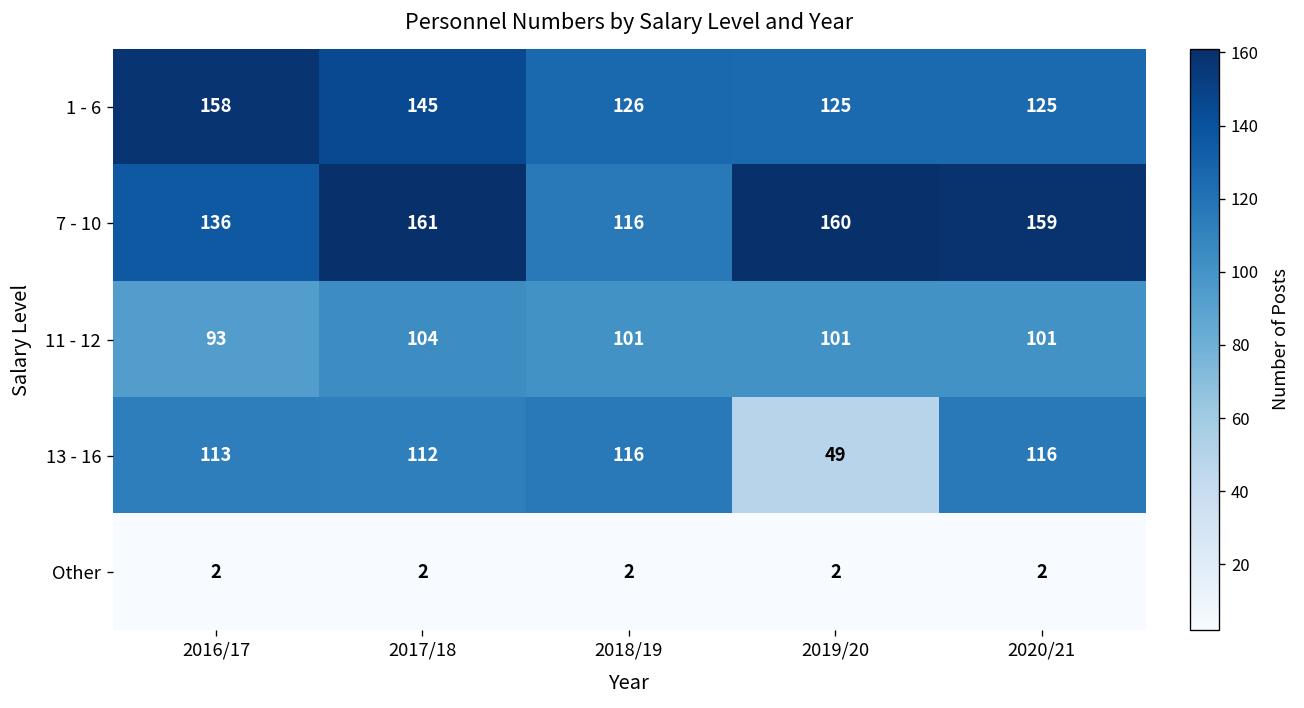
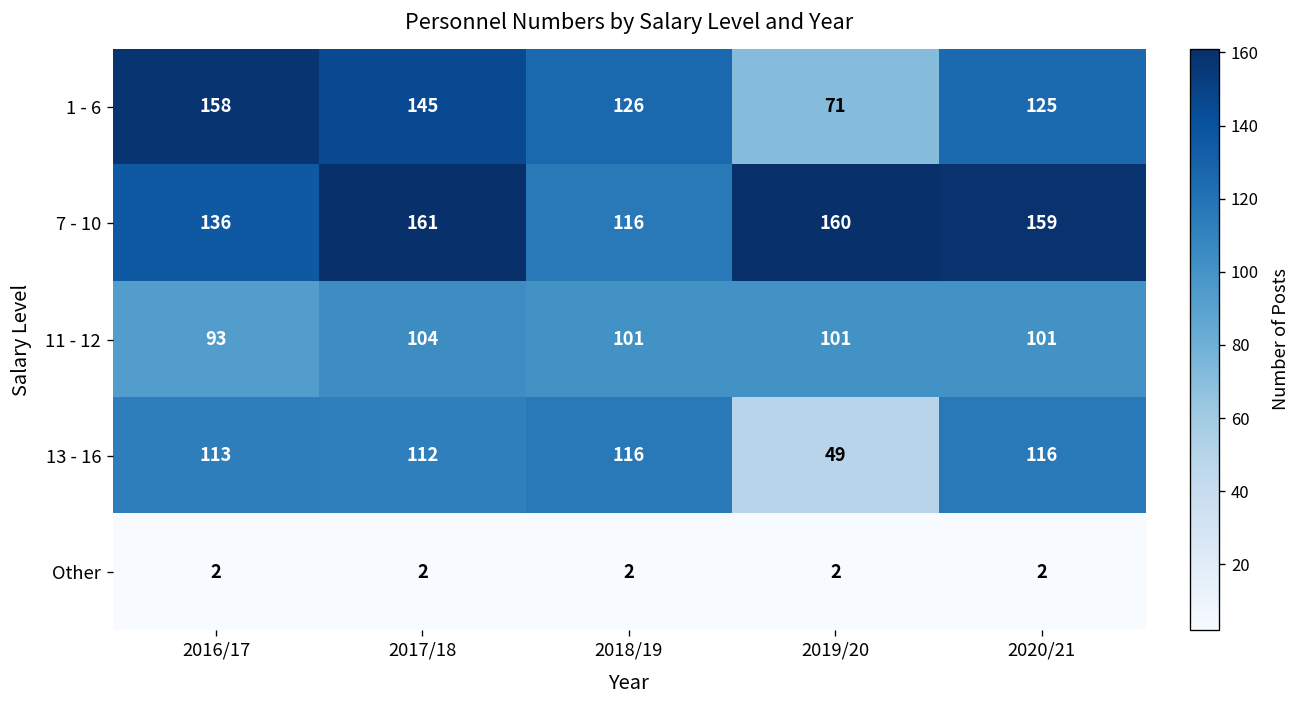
  {
    "1 - 6": {
      "2016/17": 158,
      "2017/18": 145,
      "2018/19": 126,
-     "2019/20": 125,
+     "2019/20": 71,
      "2020/21": 125
    },
    "7 - 10": {
      "2016/17": 136,
      "2017/18": 161,
      "2018/19": 116,
      "2019/20": 160,
      "2020/21": 159
    },
    "11 - 12": {
      "2016/17": 93,
      "2017/18": 104,
      "2018/19": 101,
      "2019/20": 101,
      "2020/21": 101
    },
    "13 - 16": {
      "2016/17": 113,
      "2017/18": 112,
      "2018/19": 116,
      "2019/20": 49,
      "2020/21": 116
    },
    "Other": {
      "2016/17": 2,
      "2017/18": 2,
      "2018/19": 2,
      "2019/20": 2,
      "2020/21": 2
    }
  }
